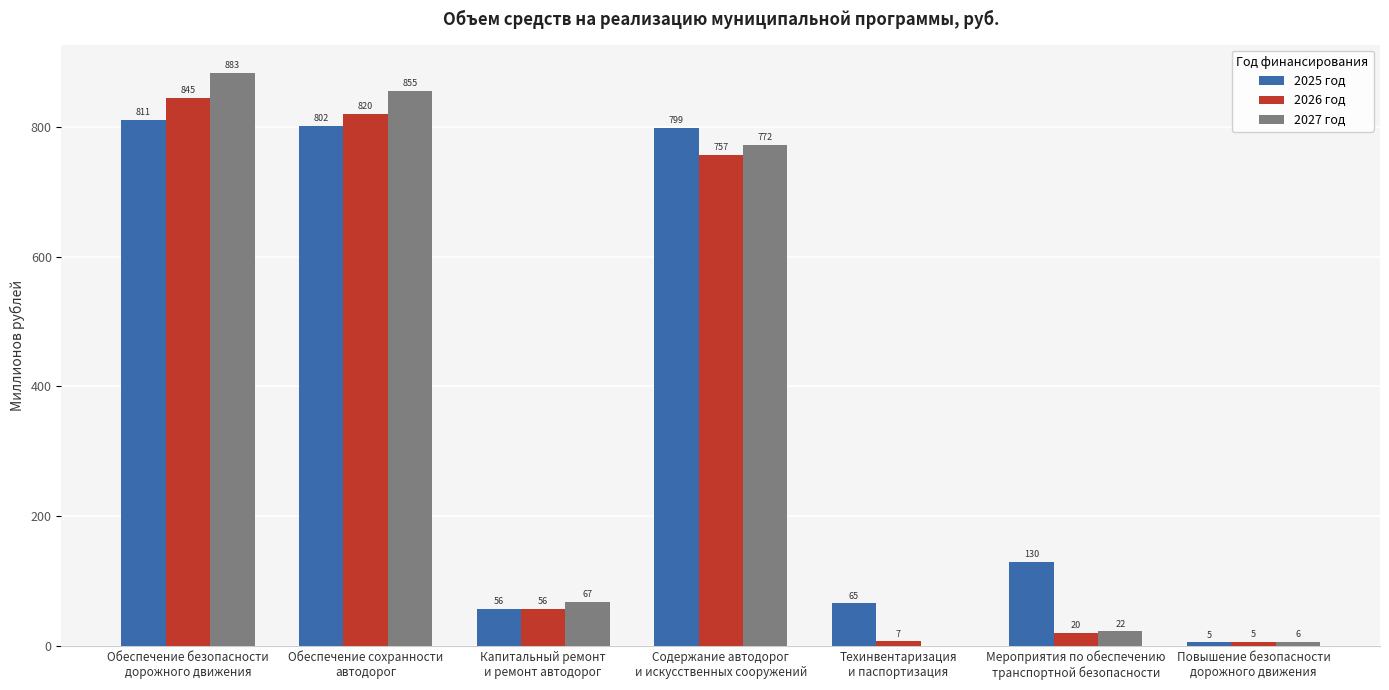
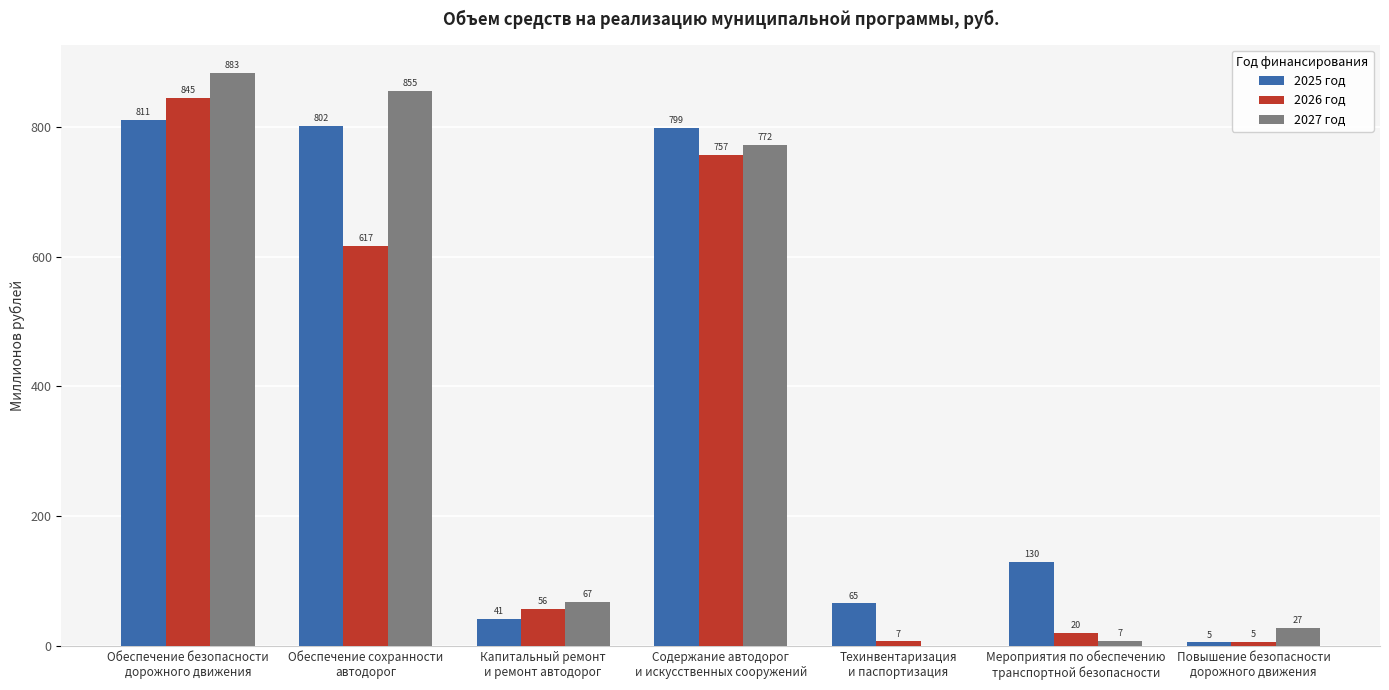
  {
    "2025 год": {
      "Обеспечение безопасности дорожного движения": 811,
      "Обеспечение сохранности автодорог": 802,
-     "Капитальный ремонт и ремонт автодорог": 56,
+     "Капитальный ремонт и ремонт автодорог": 41,
      "Содержание автодорог и искусственных сооружений": 799,
      "Техинвентаризация и паспортизация": 65,
      "Мероприятия по обеспечению транспортной безопасности": 130,
      "Повышение безопасности дорожного движения": 5
    },
    "2026 год": {
      "Обеспечение безопасности дорожного движения": 845,
-     "Обеспечение сохранности автодорог": 820,
+     "Обеспечение сохранности автодорог": 617,
      "Капитальный ремонт и ремонт автодорог": 56,
      "Содержание автодорог и искусственных сооружений": 757,
      "Техинвентаризация и паспортизация": 7,
      "Мероприятия по обеспечению транспортной безопасности": 20,
      "Повышение безопасности дорожного движения": 5
    },
    "2027 год": {
      "Обеспечение безопасности дорожного движения": 883,
      "Обеспечение сохранности автодорог": 855,
      "Капитальный ремонт и ремонт автодорог": 67,
      "Содержание автодорог и искусственных сооружений": 772,
-     "Мероприятия по обеспечению транспортной безопасности": 22,
-     "Повышение безопасности дорожного движения": 6
+     "Мероприятия по обеспечению транспортной безопасности": 7,
+     "Повышение безопасности дорожного движения": 27
    }
  }
